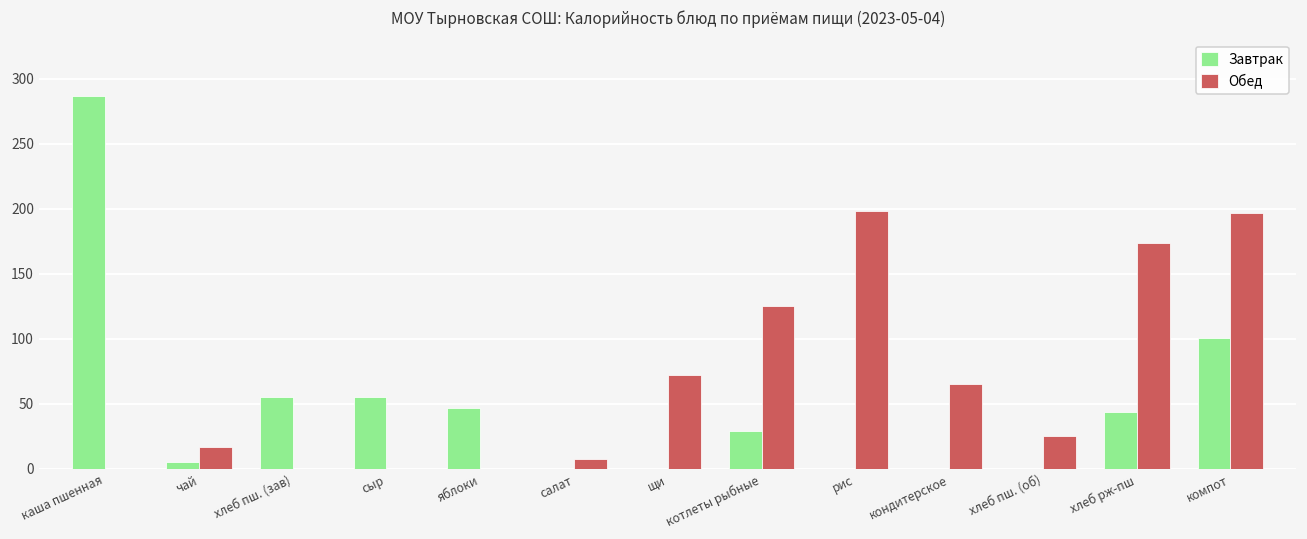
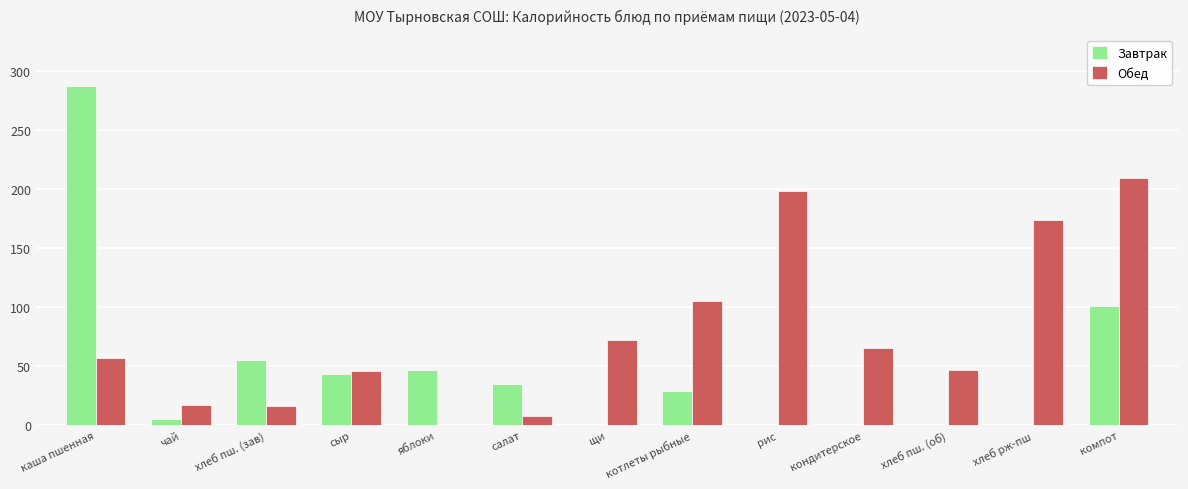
  {
    "Завтрак": {
      "каша пшенная": 287,
      "чай": 5,
      "хлеб пш. (зав)": 55,
-     "сыр": 55,
+     "сыр": 43,
      "яблоки": 47,
-     "салат": 0,
+     "салат": 35,
      "щи": 0,
      "котлеты рыбные": 29,
      "рис": 0,
      "кондитерское": 0,
      "хлеб пш. (об)": 0,
-     "хлеб рж-пш": 44,
+     "хлеб рж-пш": 0,
      "компот": 101
    },
    "Обед": {
-     "каша пшенная": 0,
+     "каша пшенная": 57,
      "чай": 17,
-     "хлеб пш. (зав)": 0,
-     "сыр": 0,
+     "хлеб пш. (зав)": 16,
+     "сыр": 46,
      "яблоки": 0,
      "салат": 8,
      "щи": 72,
-     "котлеты рыбные": 125,
+     "котлеты рыбные": 105,
      "рис": 198,
      "кондитерское": 65,
-     "хлеб пш. (об)": 25,
+     "хлеб пш. (об)": 47,
      "хлеб рж-пш": 174,
-     "компот": 197
+     "компот": 209
    }
  }
